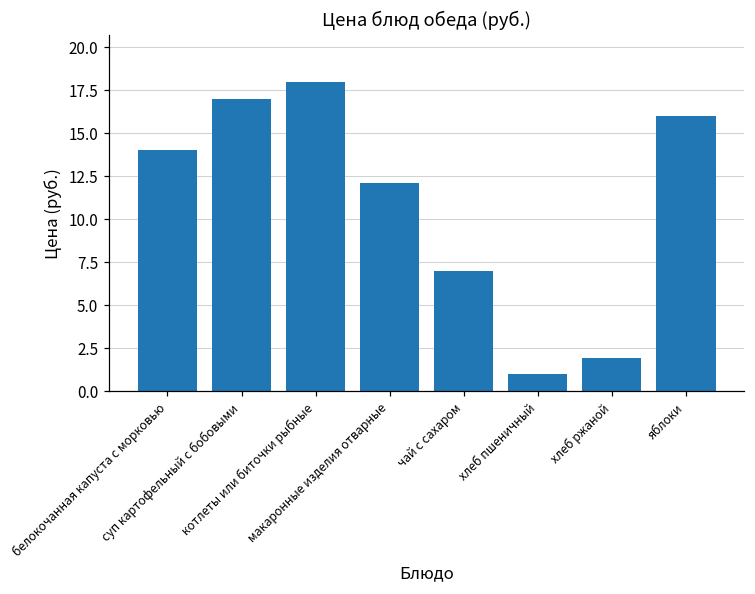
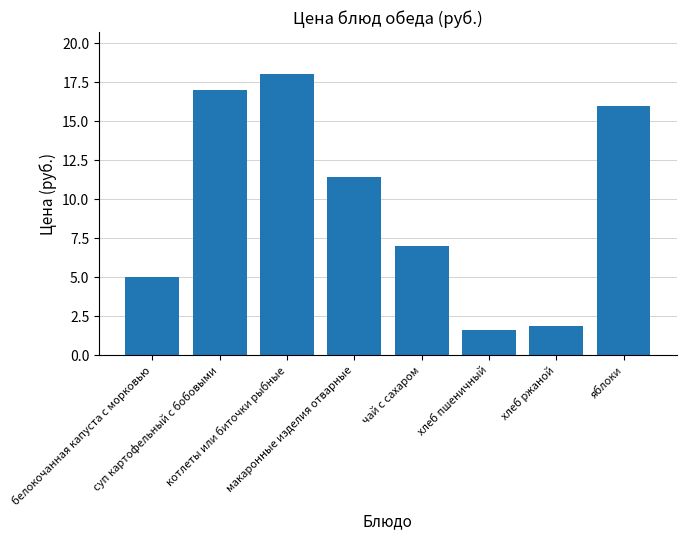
  {
-   "белокочанная капуста с морковью": 14,
+   "белокочанная капуста с морковью": 5,
    "суп картофельный с бобовыми": 17.0,
    "котлеты или биточки рыбные": 18.0,
-   "макаронные изделия отварные": 12.1,
+   "макаронные изделия отварные": 11.5,
    "чай с сахаром": 7.0,
-   "хлеб пшеничный": 1.0,
+   "хлеб пшеничный": 1.7,
    "хлеб ржаной": 1.9,
    "яблоки": 16.0
  }
